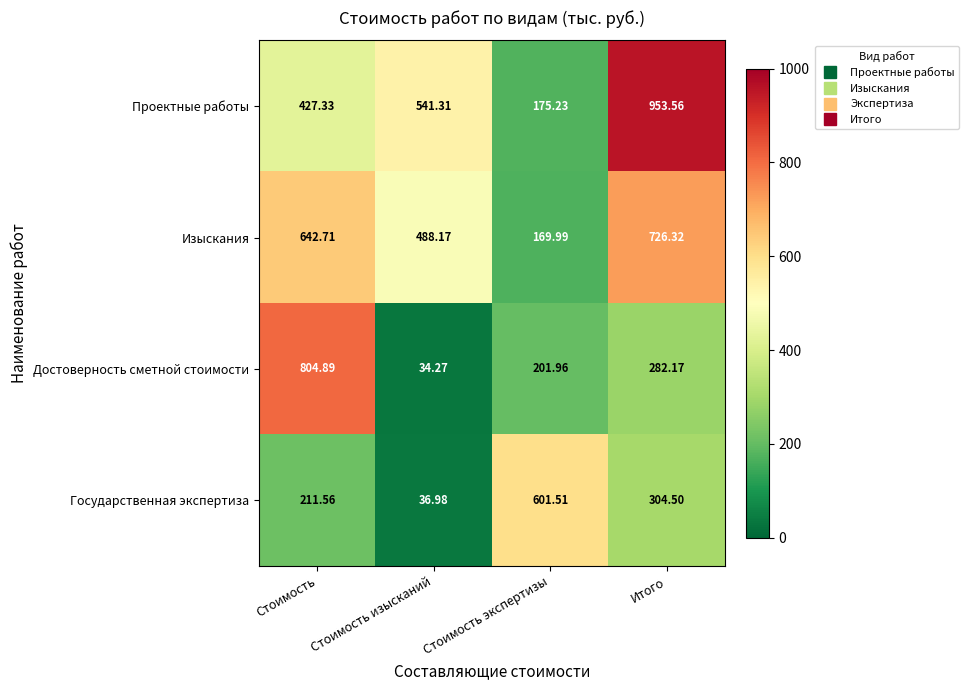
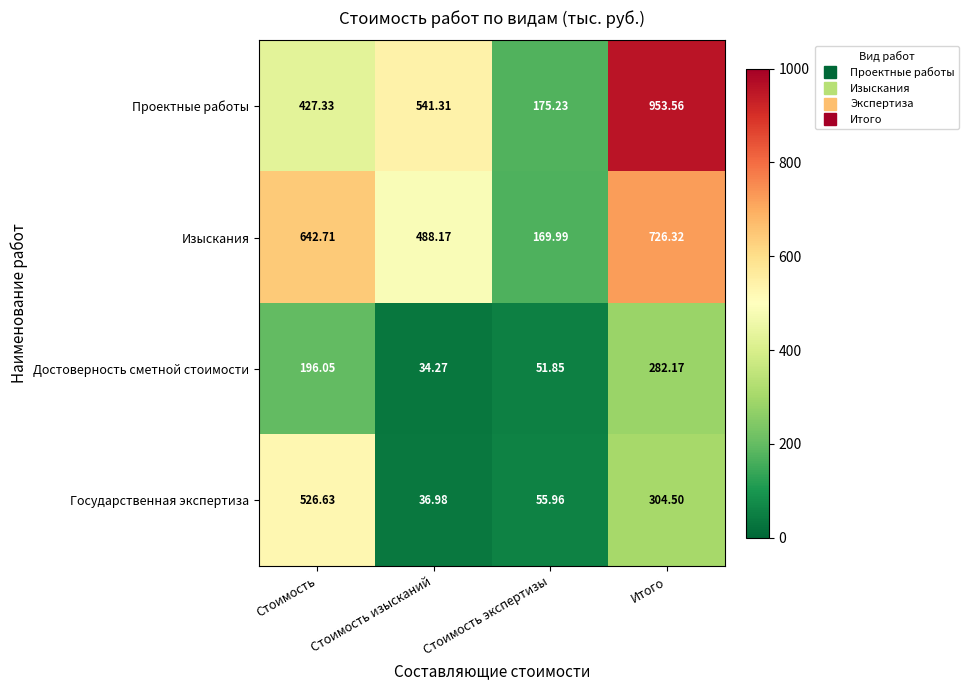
  {
    "Проектные работы": {
      "Стоимость": 427.33,
      "Стоимость изысканий": 541.31,
      "Стоимость экспертизы": 175.23,
      "Итого": 953.56
    },
    "Изыскания": {
      "Стоимость": 642.71,
      "Стоимость изысканий": 488.17,
      "Стоимость экспертизы": 169.99,
      "Итого": 726.32
    },
    "Достоверность сметной стоимости": {
-     "Стоимость": 804.89,
+     "Стоимость": 196.05,
      "Стоимость изысканий": 34.27,
-     "Стоимость экспертизы": 201.96,
+     "Стоимость экспертизы": 51.85,
      "Итого": 282.17
    },
    "Государственная экспертиза": {
-     "Стоимость": 211.56,
+     "Стоимость": 526.63,
      "Стоимость изысканий": 36.98,
-     "Стоимость экспертизы": 601.51,
+     "Стоимость экспертизы": 55.96,
      "Итого": 304.50
    }
  }
